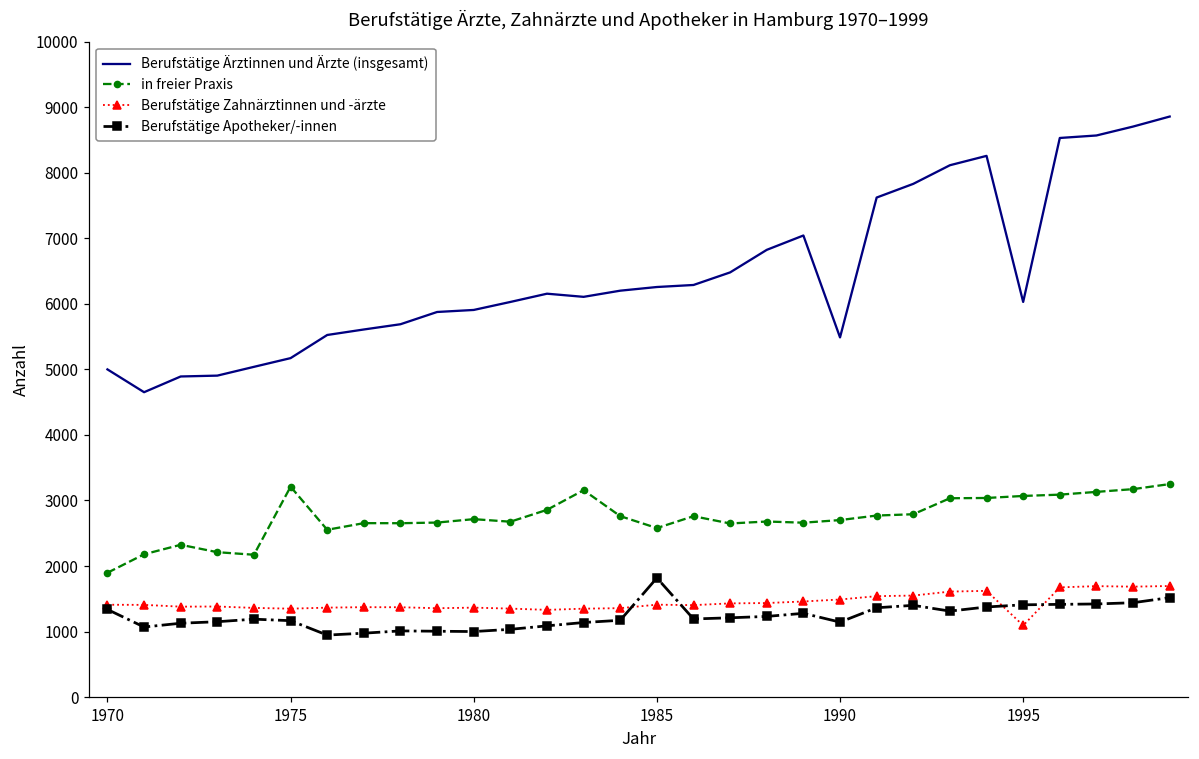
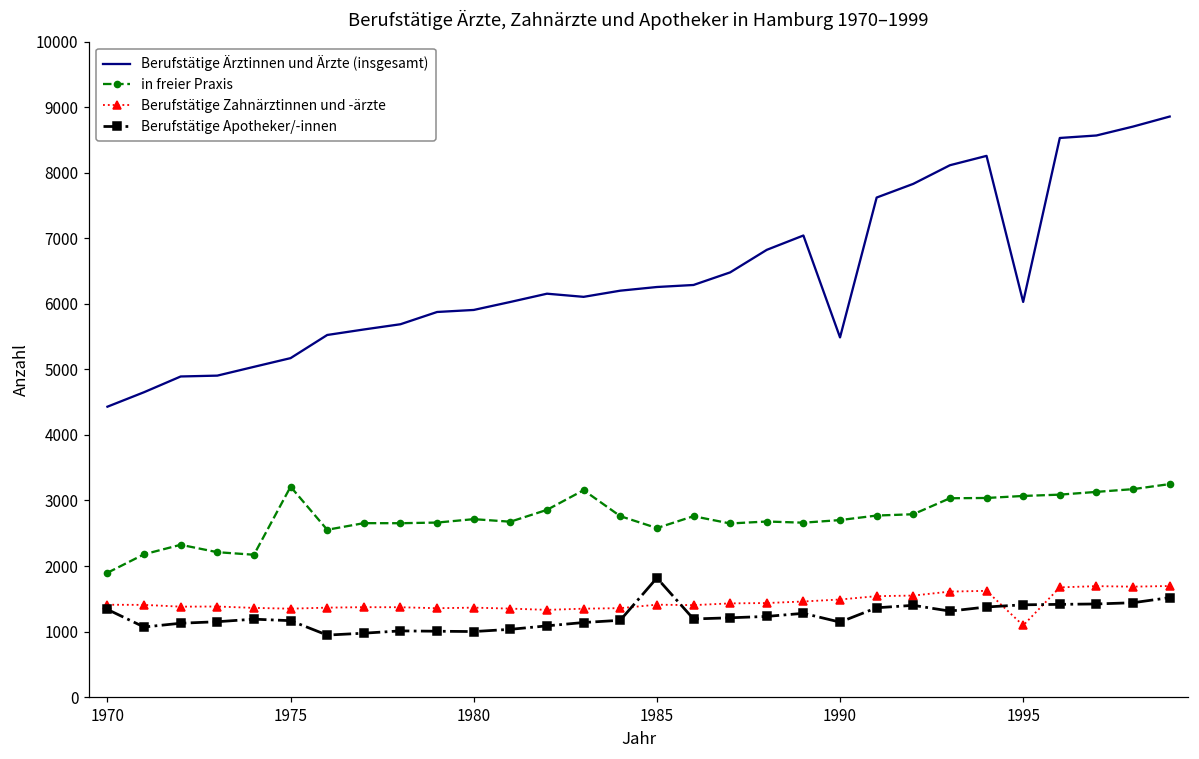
  {
    "Berufstätige Ärztinnen und Ärzte (insgesamt)": {
-     "1970": 5000,
+     "1970": 4400,
      "1975": 5200,
      "1980": 5900,
      "1985": 6300,
      "1990": 5500,
      "1995": 6000
    },
    "in freier Praxis": {
      "1970": 1900,
      "1975": 3200,
      "1980": 2700,
      "1985": 2600,
      "1990": 2700,
      "1995": 3100
    },
    "Berufstätige Zahnärztinnen und -ärzte": {
      "1970": 1400,
      "1975": 1300,
      "1980": 1400,
      "1985": 1400,
      "1990": 1500,
      "1995": 1100
    },
    "Berufstätige Apotheker/-innen": {
      "1970": 1300,
      "1975": 1200,
      "1980": 1000,
      "1985": 1800,
      "1990": 1100,
      "1995": 1400
    }
  }
